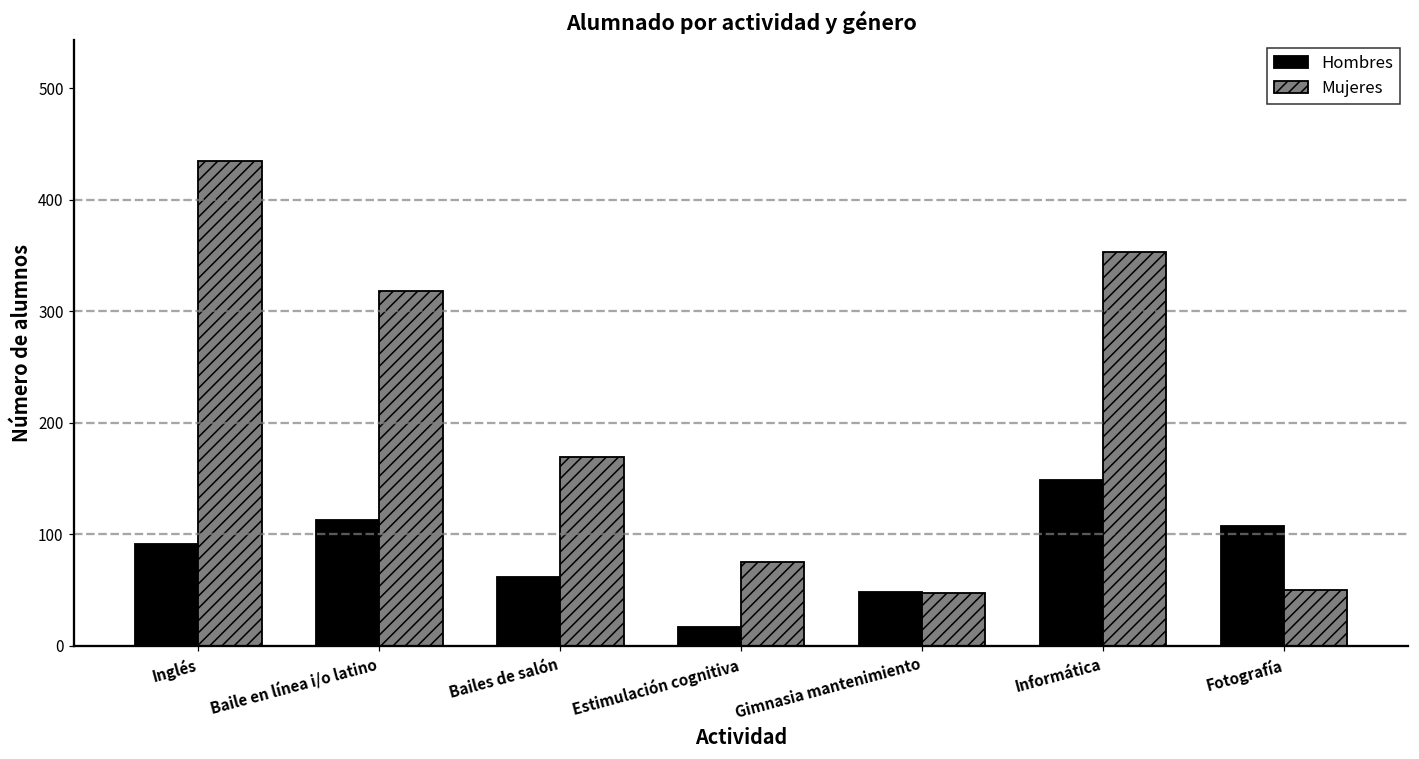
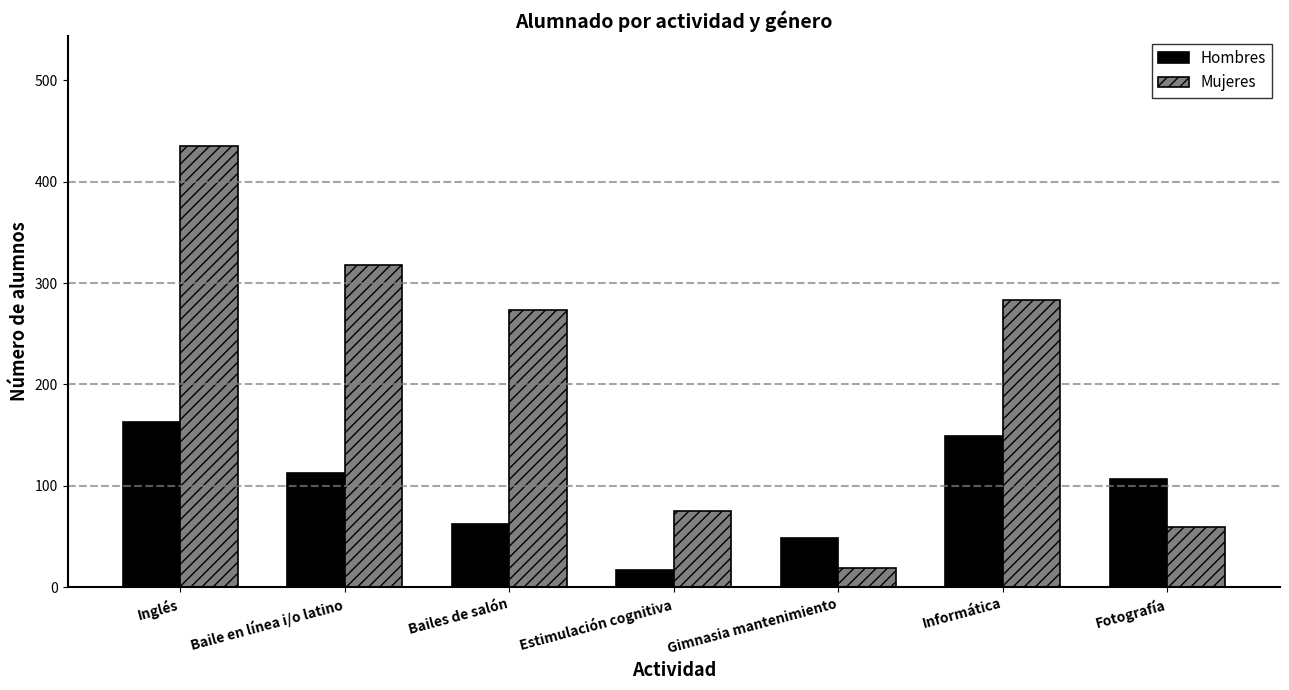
  {
    "Hombres": {
-     "Inglés": 91,
+     "Inglés": 163,
      "Baile en línea i/o latino": 113,
      "Bailes de salón": 62,
      "Estimulación cognitiva": 17,
      "Gimnasia mantenimiento": 48,
      "Informática": 149,
      "Fotografía": 107
    },
    "Mujeres": {
      "Inglés": 435,
      "Baile en línea i/o latino": 318,
-     "Bailes de salón": 169,
+     "Bailes de salón": 273,
      "Estimulación cognitiva": 75,
-     "Gimnasia mantenimiento": 47,
-     "Informática": 353,
-     "Fotografía": 50
+     "Gimnasia mantenimiento": 19,
+     "Informática": 283,
+     "Fotografía": 59
    }
  }
